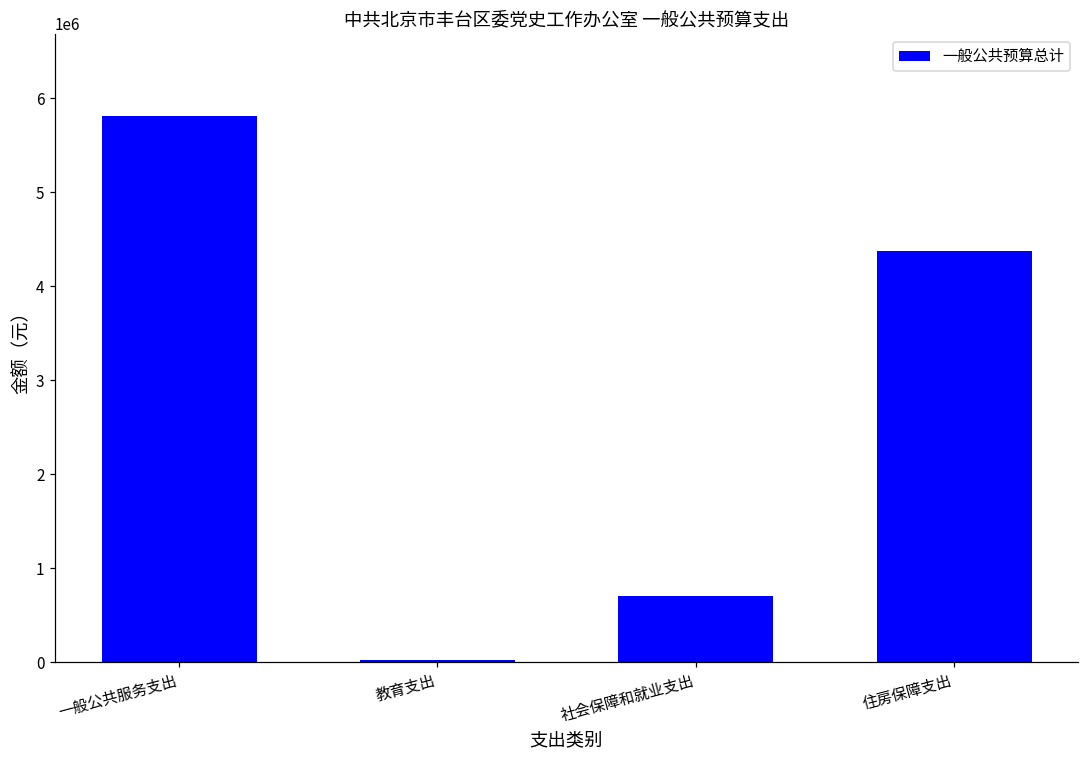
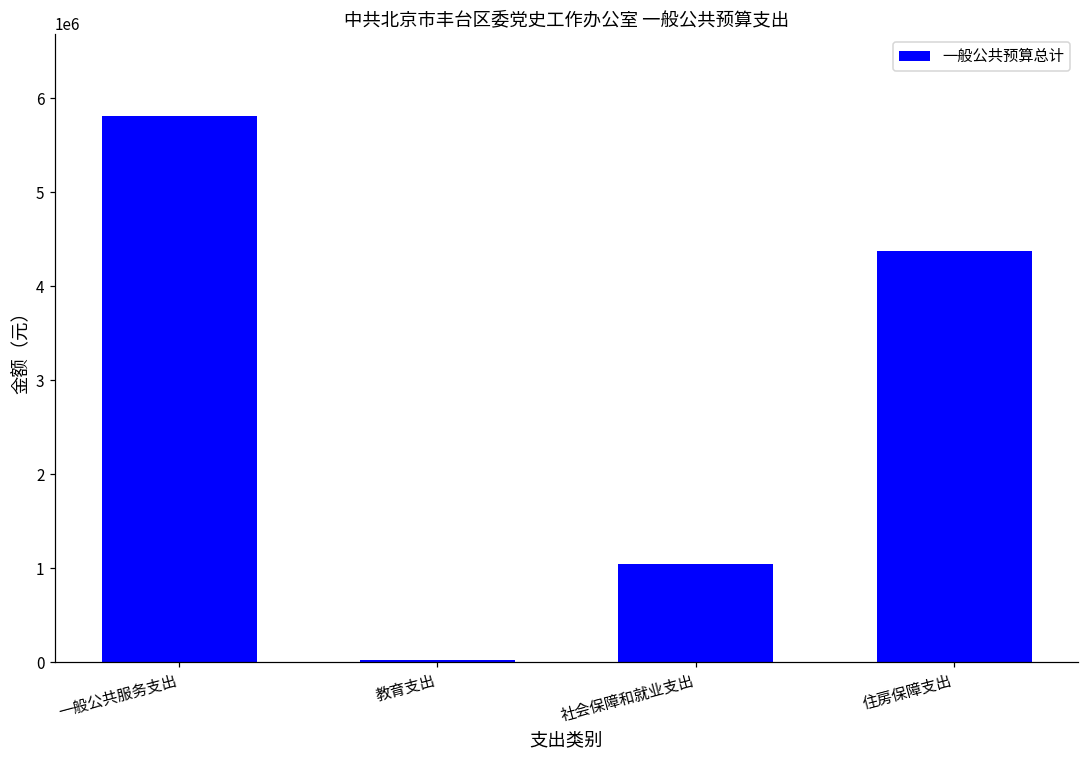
  {
    "一般公共服务支出": 5800000,
-   "社会保障和就业支出": 700000,
+   "社会保障和就业支出": 1000000,
    "住房保障支出": 4400000
  }
